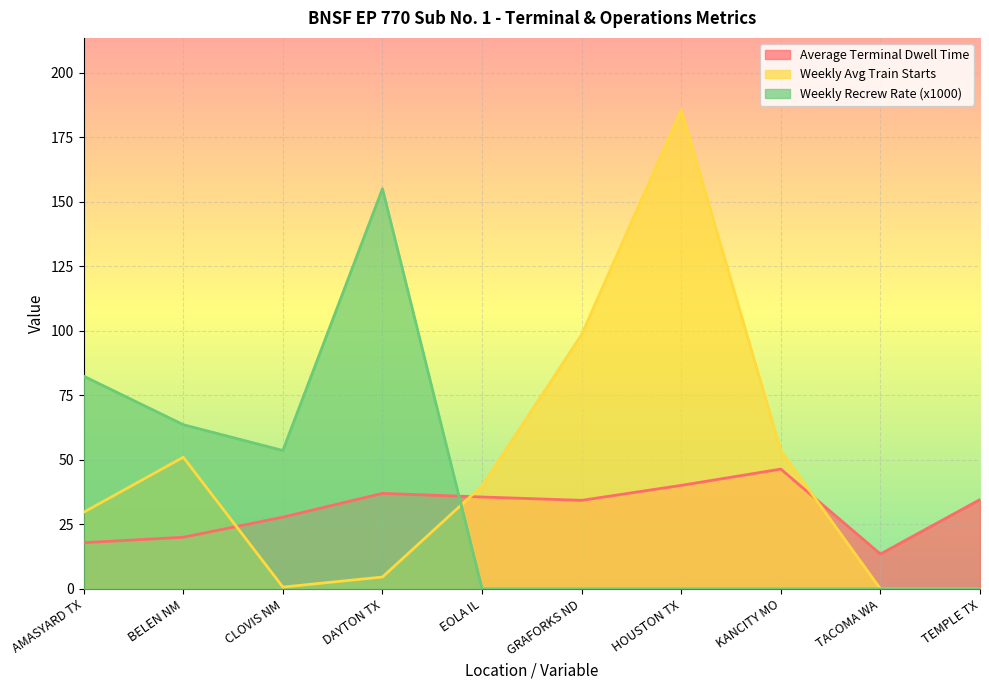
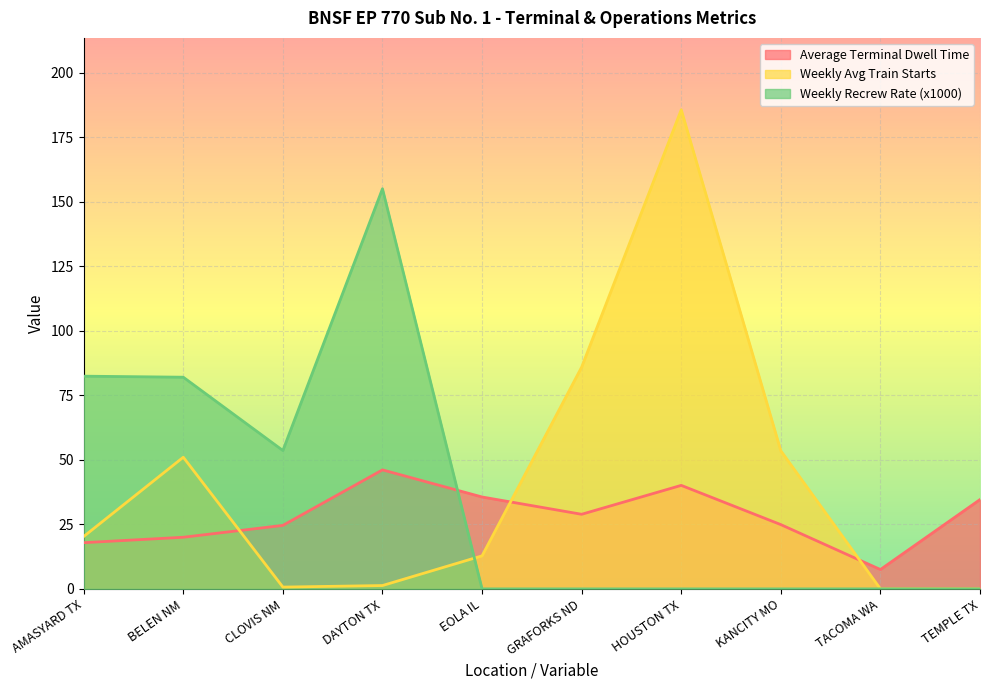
  {
    "Average Terminal Dwell Time": {
      "AMASYARD TX": 18,
      "BELEN NM": 20,
-     "CLOVIS NM": 28,
-     "DAYTON TX": 37,
+     "CLOVIS NM": 25,
+     "DAYTON TX": 46,
      "EOLA IL": 36,
-     "GRAFORKS ND": 34,
+     "GRAFORKS ND": 29,
      "HOUSTON TX": 40,
-     "KANCITY MO": 46,
-     "TACOMA WA": 14,
+     "KANCITY MO": 25,
+     "TACOMA WA": 8,
      "TEMPLE TX": 35
    },
    "Weekly Avg Train Starts": {
-     "AMASYARD TX": 30,
+     "AMASYARD TX": 20,
      "BELEN NM": 51,
      "CLOVIS NM": 1,
-     "DAYTON TX": 5,
-     "EOLA IL": 40,
-     "GRAFORKS ND": 99,
+     "DAYTON TX": 1,
+     "EOLA IL": 13,
+     "GRAFORKS ND": 86,
      "HOUSTON TX": 186,
      "KANCITY MO": 54
    },
    "Weekly Recrew Rate (x1000)": {
      "AMASYARD TX": 82,
-     "BELEN NM": 64,
+     "BELEN NM": 82,
      "CLOVIS NM": 54,
      "DAYTON TX": 155,
      "EOLA IL": 0,
      "GRAFORKS ND": 0,
      "HOUSTON TX": 0,
      "KANCITY MO": 0
    }
  }
